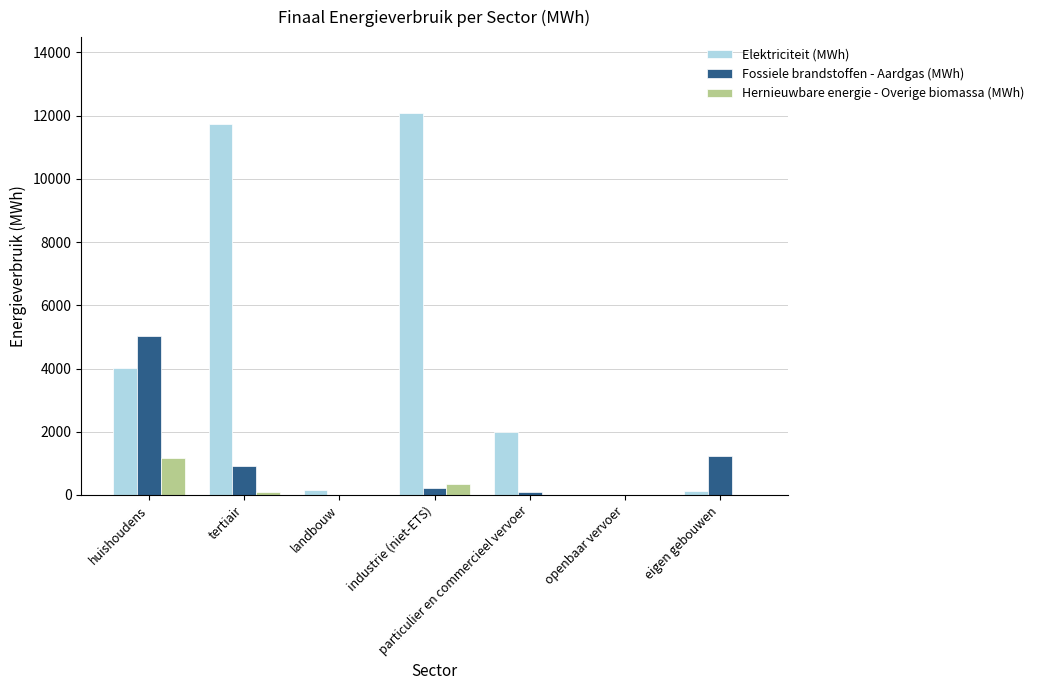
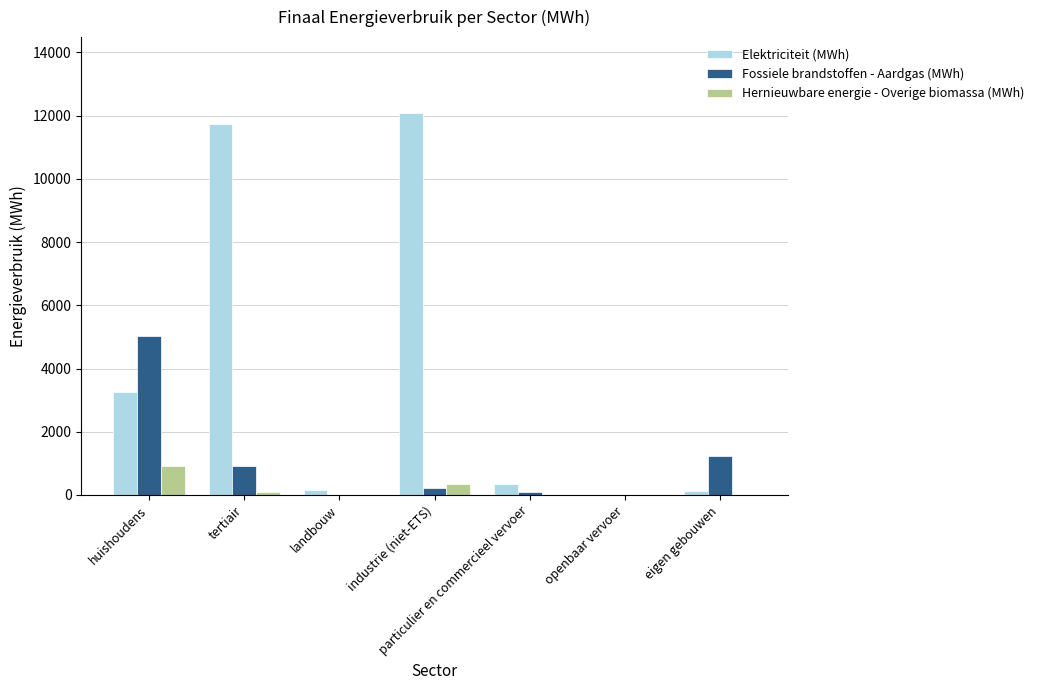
  {
    "Elektriciteit (MWh)": {
-     "huishoudens": 4000,
+     "huishoudens": 3300,
      "tertiair": 11700,
      "landbouw": 200,
      "industrie (niet-ETS)": 12100,
-     "particulier en commercieel vervoer": 2000,
+     "particulier en commercieel vervoer": 300,
      "eigen gebouwen": 100
    },
    "Fossiele brandstoffen - Aardgas (MWh)": {
      "huishoudens": 5000,
      "tertiair": 900,
      "landbouw": 0,
      "industrie (niet-ETS)": 200,
      "particulier en commercieel vervoer": 100,
      "openbaar vervoer": 0,
      "eigen gebouwen": 1200
    },
    "Hernieuwbare energie - Overige biomassa (MWh)": {
-     "huishoudens": 1200,
+     "huishoudens": 900,
      "tertiair": 100,
      "landbouw": 0,
      "industrie (niet-ETS)": 400,
      "particulier en commercieel vervoer": 0,
      "openbaar vervoer": 0,
      "eigen gebouwen": 0
    }
  }
